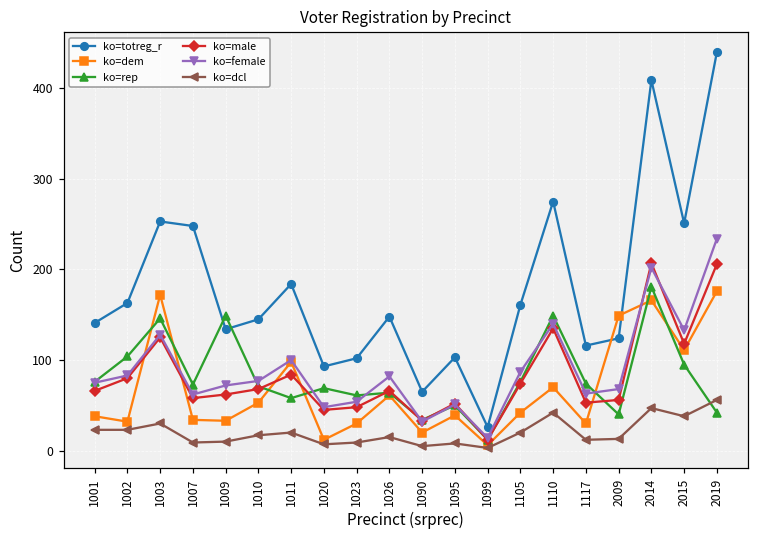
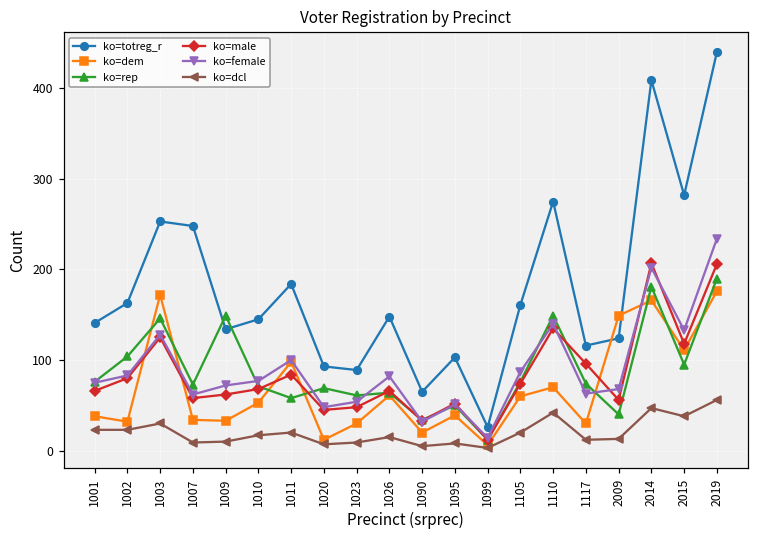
  {
    "ko=totreg_r": {
      "1001": 140,
      "1002": 160,
      "1003": 250,
      "1007": 250,
      "1009": 130,
      "1010": 150,
      "1011": 180,
      "1020": 90,
-     "1023": 100,
+     "1023": 90,
      "1026": 150,
      "1090": 70,
      "1095": 100,
      "1099": 30,
      "1105": 160,
      "1110": 280,
      "1117": 120,
      "2009": 120,
      "2014": 410,
-     "2015": 250,
+     "2015": 280,
      "2019": 440
    },
    "ko=dem": {
      "1001": 40,
      "1002": 30,
      "1003": 170,
      "1007": 30,
      "1009": 30,
      "1010": 50,
      "1020": 10,
      "1023": 30,
      "1090": 20,
      "1095": 40,
-     "1105": 40,
+     "1105": 60,
      "1110": 70,
      "1117": 30,
      "2009": 150,
      "2014": 170,
      "2015": 110,
      "2019": 180
    },
    "ko=rep": {
      "1002": 100,
      "1003": 150,
      "1007": 70,
      "1009": 150,
      "1011": 60,
      "1020": 70,
      "1023": 60,
      "1110": 150,
      "1117": 70,
      "2009": 40,
      "2014": 180,
      "2015": 100,
-     "2019": 40
+     "2019": 190
    },
    "ko=male": {
      "1001": 70,
      "1007": 60,
      "1009": 60,
      "1011": 80,
      "1023": 50,
      "1110": 140,
-     "1117": 50,
+     "1117": 100,
      "2009": 60,
      "2014": 210,
      "2015": 120,
      "2019": 210
    },
    "ko=female": {
      "1007": 60,
      "1009": 70,
      "1010": 80,
      "1023": 50,
      "1026": 80,
      "1105": 90,
      "1110": 140,
      "1117": 60,
      "2009": 70,
      "2014": 200,
      "2015": 130,
      "2019": 230
    },
    "ko=dcl": {
      "1001": 20,
      "1002": 20,
      "1003": 30,
      "1007": 10,
      "1009": 10,
      "1010": 20,
      "1011": 20,
      "1020": 10,
      "1023": 10,
      "1026": 20,
      "1090": 10,
      "1095": 10,
      "1105": 20,
      "1110": 40,
      "1117": 10,
      "2009": 10,
      "2014": 50,
      "2015": 40,
      "2019": 60
    }
  }
